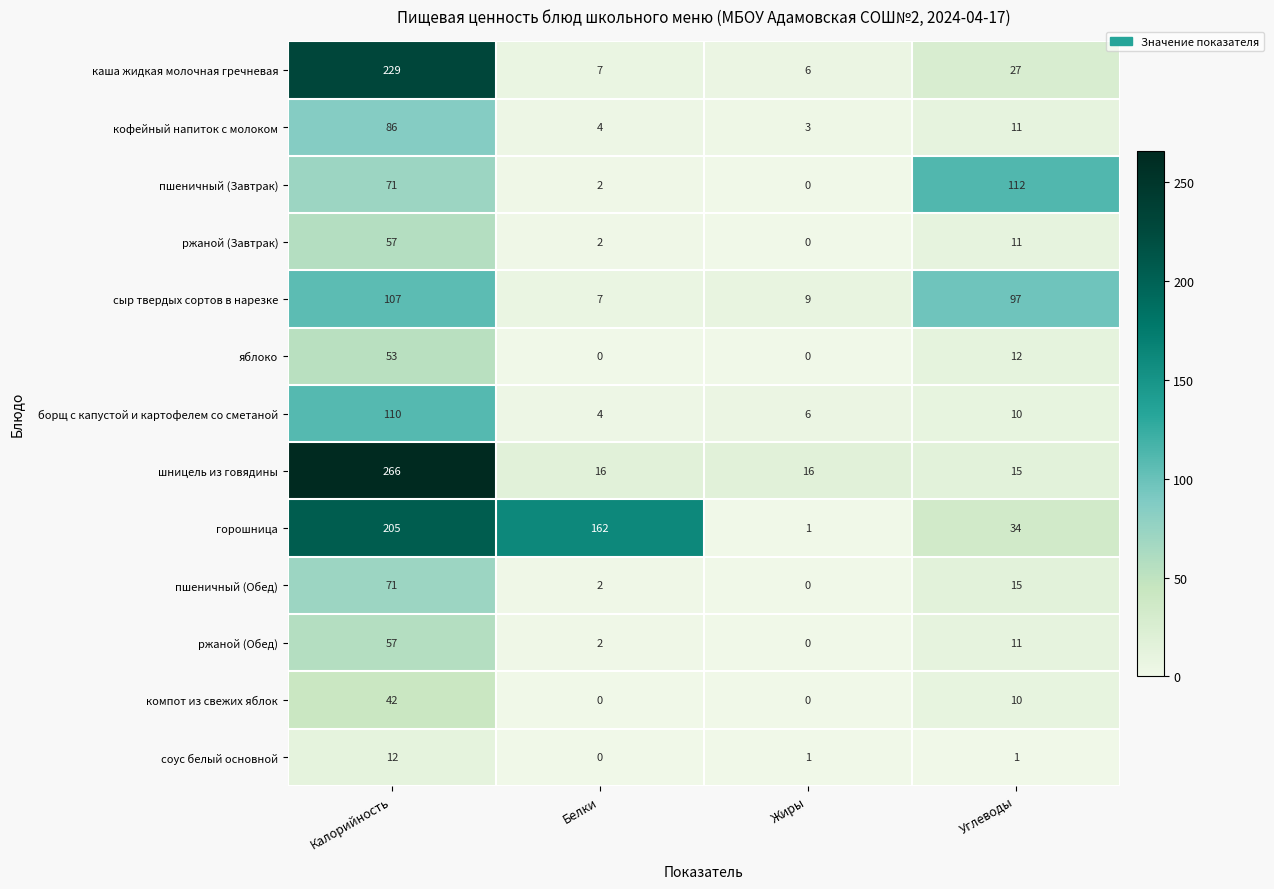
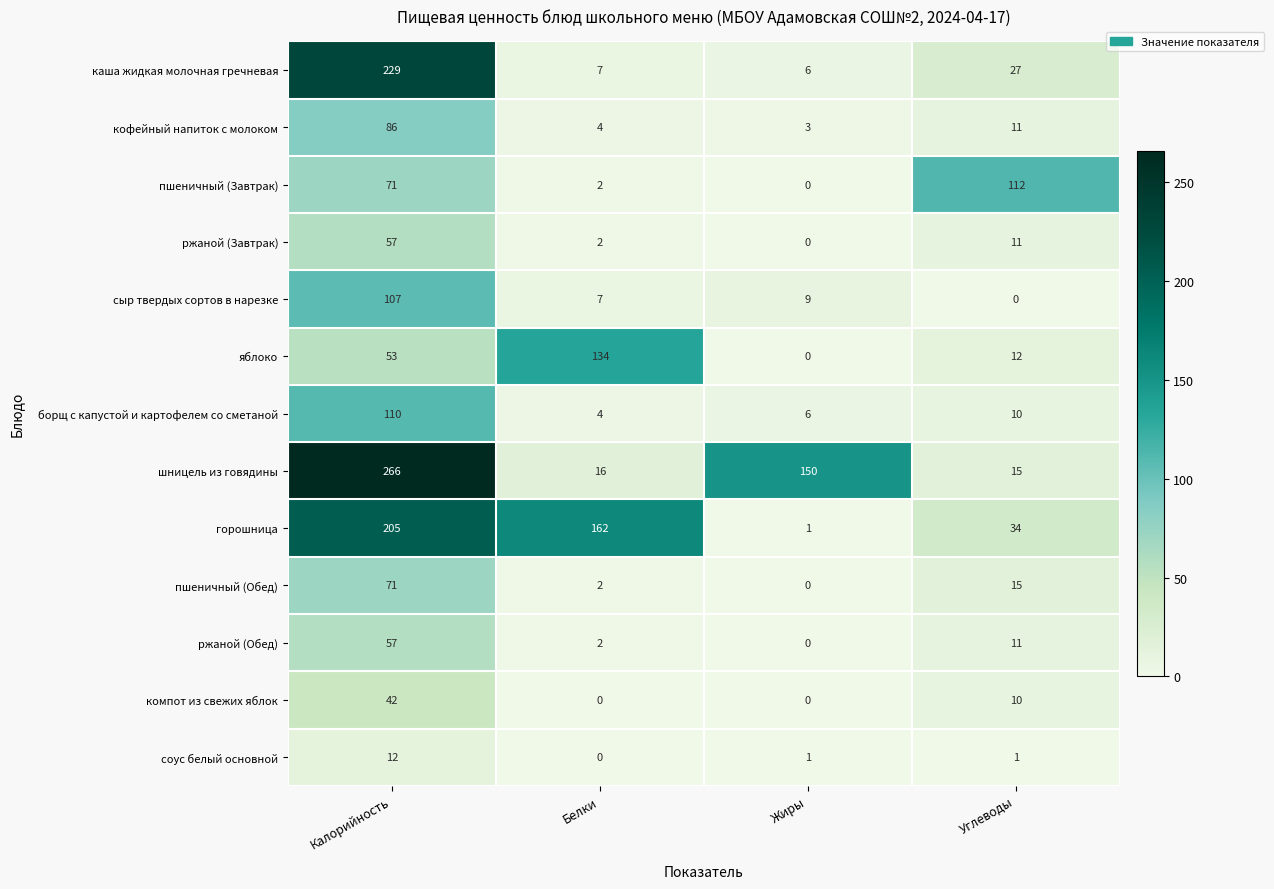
  {
    "каша жидкая молочная гречневая": {
      "Калорийность": 229,
      "Белки": 7,
      "Жиры": 6,
      "Углеводы": 27
    },
    "кофейный напиток с молоком": {
      "Калорийность": 86,
      "Белки": 4,
      "Жиры": 3,
      "Углеводы": 11
    },
    "пшеничный (Завтрак)": {
      "Калорийность": 71,
      "Белки": 2,
      "Жиры": 0,
      "Углеводы": 112
    },
    "ржаной (Завтрак)": {
      "Калорийность": 57,
      "Белки": 2,
      "Жиры": 0,
      "Углеводы": 11
    },
    "сыр твердых сортов в нарезке": {
      "Калорийность": 107,
      "Белки": 7,
      "Жиры": 9,
-     "Углеводы": 97
+     "Углеводы": 0
    },
    "яблоко": {
      "Калорийность": 53,
-     "Белки": 0,
+     "Белки": 134,
      "Жиры": 0,
      "Углеводы": 12
    },
    "борщ с капустой и картофелем со сметаной": {
      "Калорийность": 110,
      "Белки": 4,
      "Жиры": 6,
      "Углеводы": 10
    },
    "шницель из говядины": {
      "Калорийность": 266,
      "Белки": 16,
-     "Жиры": 16,
+     "Жиры": 150,
      "Углеводы": 15
    },
    "горошница": {
      "Калорийность": 205,
      "Белки": 162,
      "Жиры": 1,
      "Углеводы": 34
    },
    "пшеничный (Обед)": {
      "Калорийность": 71,
      "Белки": 2,
      "Жиры": 0,
      "Углеводы": 15
    },
    "ржаной (Обед)": {
      "Калорийность": 57,
      "Белки": 2,
      "Жиры": 0,
      "Углеводы": 11
    },
    "компот из свежих яблок": {
      "Калорийность": 42,
      "Белки": 0,
      "Жиры": 0,
      "Углеводы": 10
    },
    "соус белый основной": {
      "Калорийность": 12,
      "Белки": 0,
      "Жиры": 1,
      "Углеводы": 1
    }
  }
